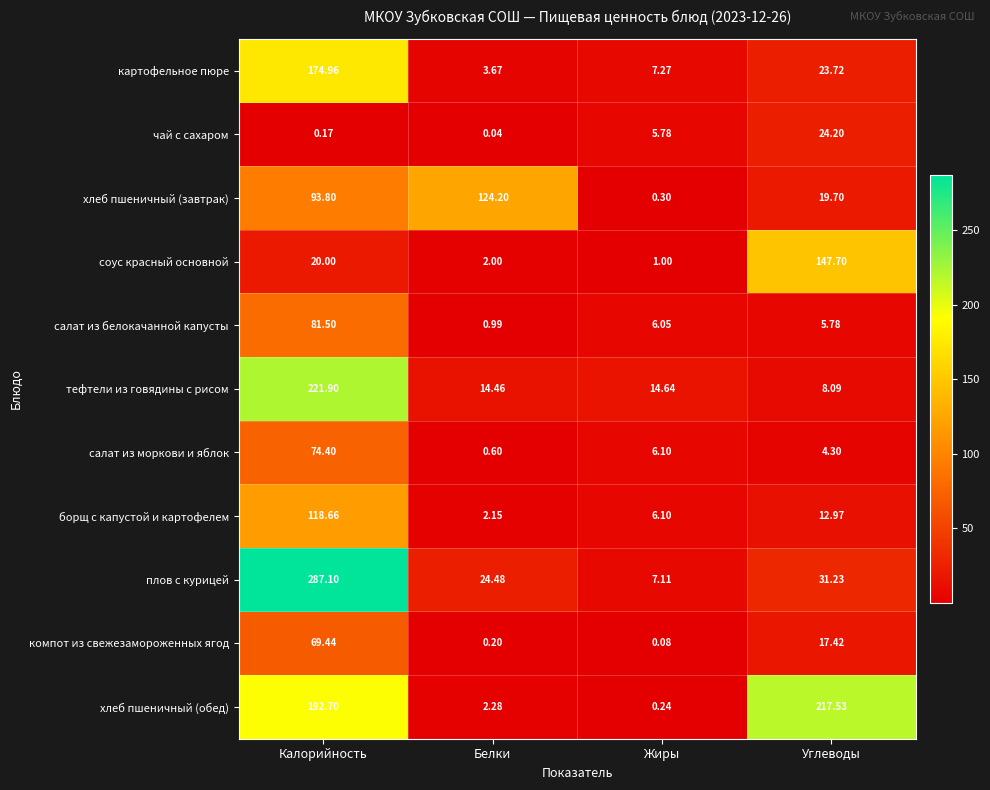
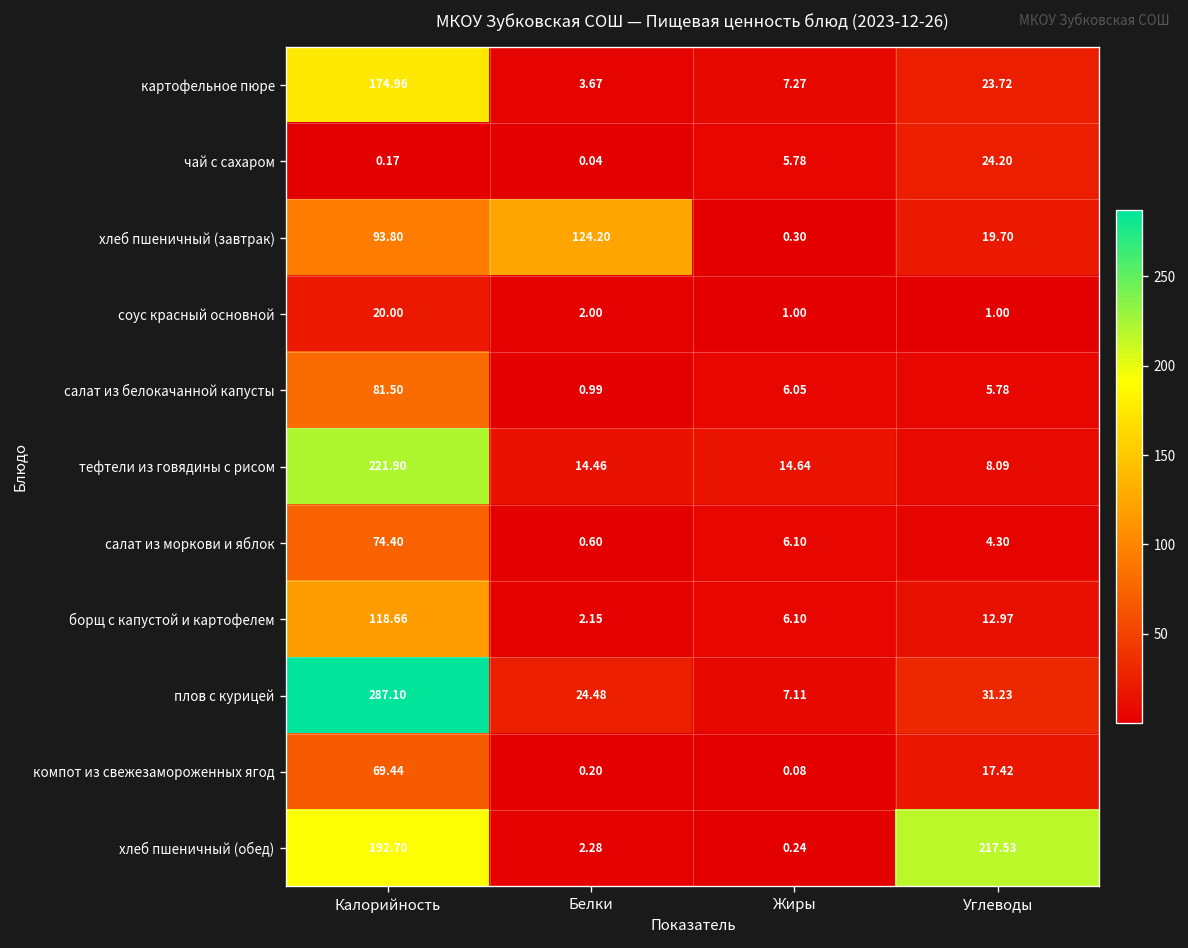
  {
    "картофельное пюре": {
      "Калорийность": 174.96,
      "Белки": 3.67,
      "Жиры": 7.27,
      "Углеводы": 23.72
    },
    "чай с сахаром": {
      "Калорийность": 0.17,
      "Белки": 0.04,
      "Жиры": 5.78,
      "Углеводы": 24.20
    },
    "хлеб пшеничный (завтрак)": {
      "Калорийность": 93.80,
      "Белки": 124.20,
      "Жиры": 0.30,
      "Углеводы": 19.70
    },
    "соус красный основной": {
      "Калорийность": 20.00,
      "Белки": 2.00,
      "Жиры": 1.00,
-     "Углеводы": 147.70
+     "Углеводы": 1.00
    },
    "салат из белокачанной капусты": {
      "Калорийность": 81.50,
      "Белки": 0.99,
      "Жиры": 6.05,
      "Углеводы": 5.78
    },
    "тефтели из говядины с рисом": {
      "Калорийность": 221.90,
      "Белки": 14.46,
      "Жиры": 14.64,
      "Углеводы": 8.09
    },
    "салат из моркови и яблок": {
      "Калорийность": 74.40,
      "Белки": 0.60,
      "Жиры": 6.10,
      "Углеводы": 4.30
    },
    "борщ с капустой и картофелем": {
      "Калорийность": 118.66,
      "Белки": 2.15,
      "Жиры": 6.10,
      "Углеводы": 12.97
    },
    "плов с курицей": {
      "Калорийность": 287.10,
      "Белки": 24.48,
      "Жиры": 7.11,
      "Углеводы": 31.23
    },
    "компот из свежезамороженных ягод": {
      "Калорийность": 69.44,
      "Белки": 0.20,
      "Жиры": 0.08,
      "Углеводы": 17.42
    },
    "хлеб пшеничный (обед)": {
      "Калорийность": 192.70,
      "Белки": 2.28,
      "Жиры": 0.24,
      "Углеводы": 217.53
    }
  }
